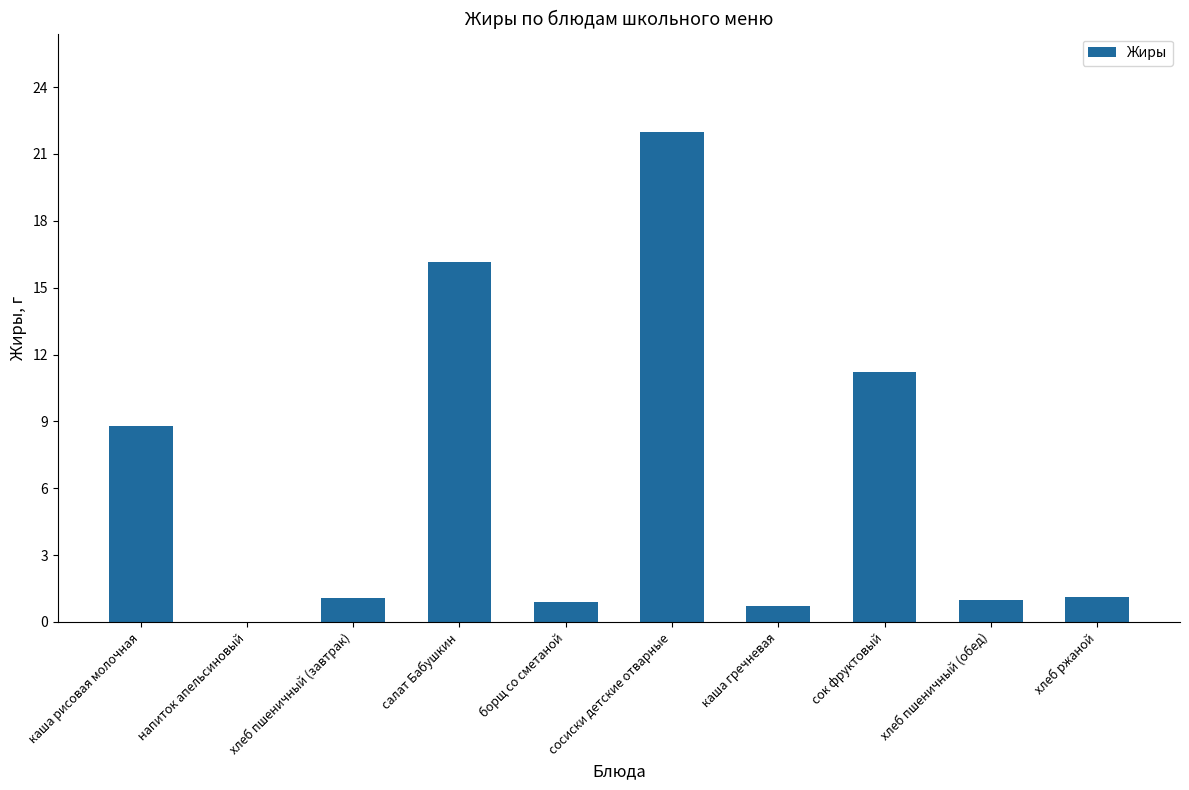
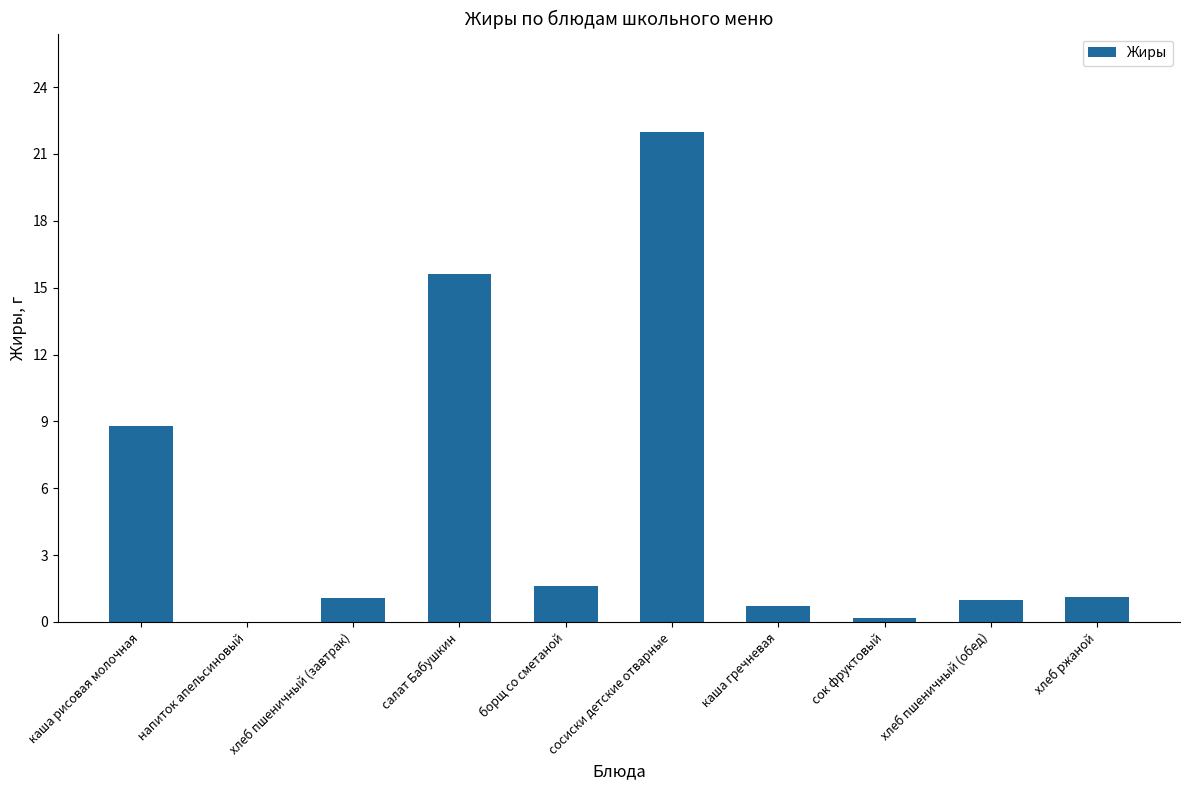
  {
    "каша рисовая молочная": 8.8,
    "напиток апельсиновый": 0.0,
    "хлеб пшеничный (завтрак)": 1.1,
-   "салат Бабушкин": 16.1,
-   "борщ со сметаной": 0.9,
+   "салат Бабушкин": 15.6,
+   "борщ со сметаной": 1.6,
    "сосиски детские отварные": 22.0,
    "каша гречневая": 0.7,
-   "сок фруктовый": 11.2,
+   "сок фруктовый": 0.2,
    "хлеб пшеничный (обед)": 1.0,
    "хлеб ржаной": 1.1
  }
